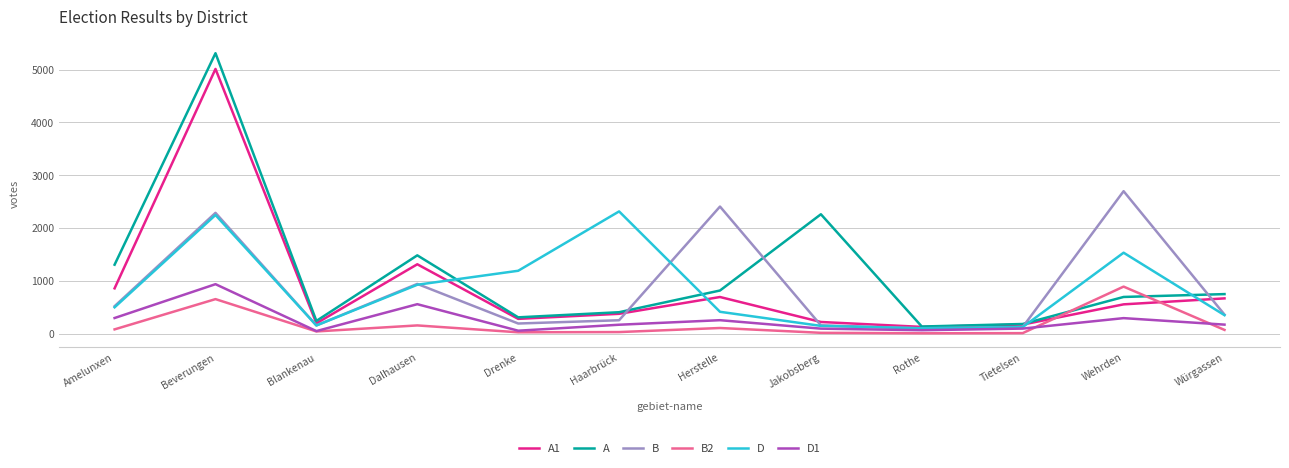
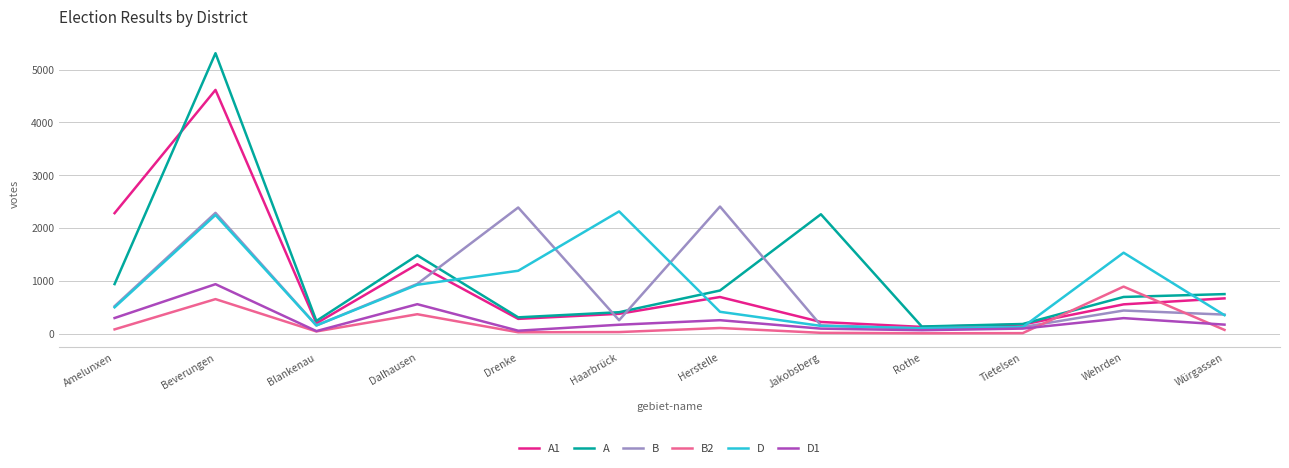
  {
    "A1": {
-     "Amelunxen": 900,
-     "Beverungen": 5000,
+     "Amelunxen": 2300,
+     "Beverungen": 4600,
      "Dalhausen": 1300,
      "Herstelle": 700,
      "Jakobsberg": 200,
      "Wehrden": 600,
      "Würgassen": 700
    },
    "A": {
-     "Amelunxen": 1300,
+     "Amelunxen": 900,
      "Beverungen": 5300,
      "Dalhausen": 1500,
      "Herstelle": 800,
      "Jakobsberg": 2300,
      "Wehrden": 700,
      "Würgassen": 700
    },
    "B": {
-     "Drenke": 200,
+     "Drenke": 2400,
      "Haarbrück": 300,
      "Herstelle": 2400,
-     "Wehrden": 2700
+     "Wehrden": 400
    },
    "B2": {
      "Amelunxen": 100,
      "Beverungen": 700,
-     "Dalhausen": 200,
+     "Dalhausen": 400,
      "Haarbrück": 0,
      "Herstelle": 100,
      "Jakobsberg": 0,
      "Rothe": 0,
      "Tietelsen": 0,
      "Wehrden": 900,
      "Würgassen": 100
    },
    "D": {
      "Drenke": 1200,
      "Haarbrück": 2300,
      "Herstelle": 400,
      "Wehrden": 1500
    },
    "D1": {
      "Amelunxen": 300,
      "Beverungen": 900,
      "Dalhausen": 600,
      "Haarbrück": 200,
      "Herstelle": 300,
      "Jakobsberg": 100,
      "Wehrden": 300,
      "Würgassen": 200
    }
  }
